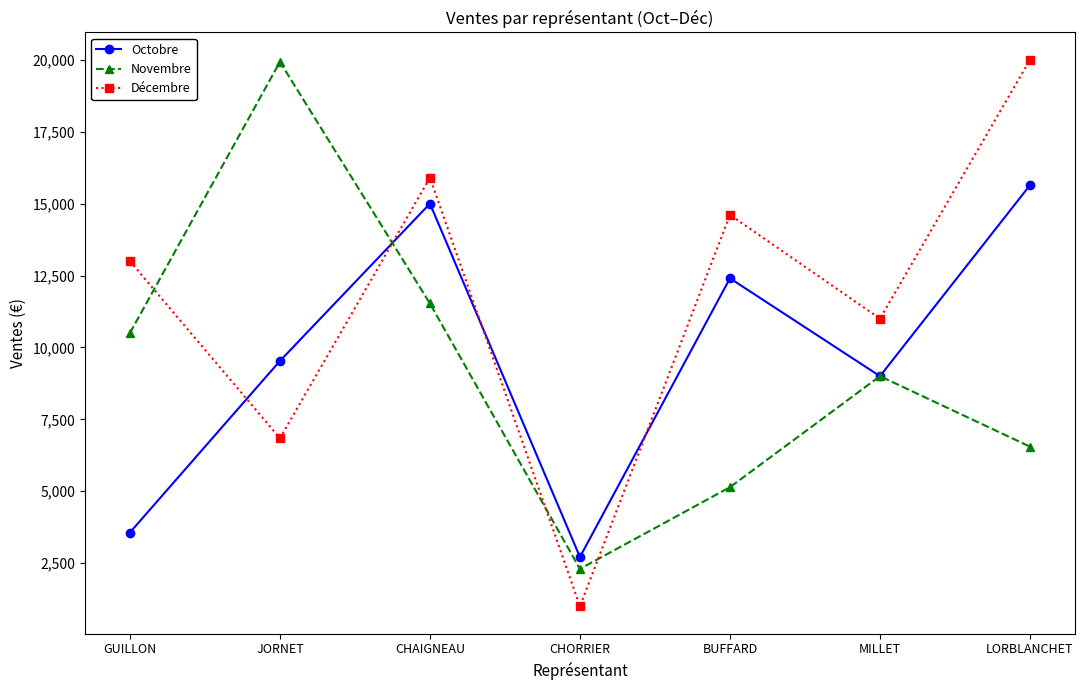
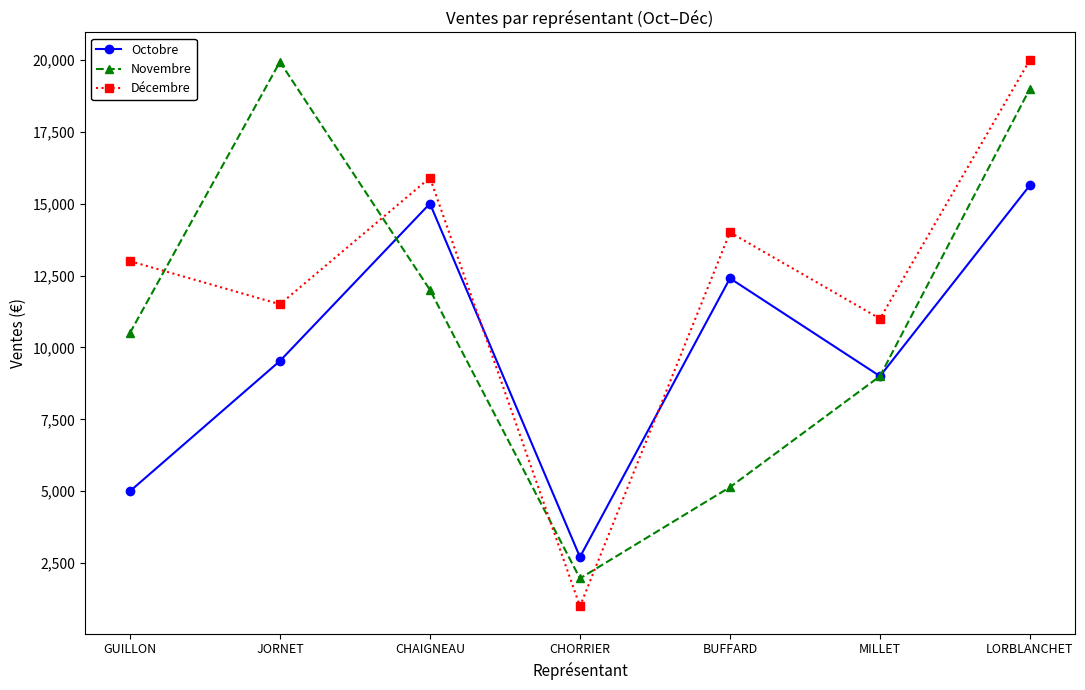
  {
    "Octobre": {
-     "GUILLON": "3,600",
+     "GUILLON": "5,000",
      "JORNET": "9,500",
      "CHAIGNEAU": "15,000",
      "CHORRIER": "2,700",
      "BUFFARD": "12,400",
      "LORBLANCHET": "15,600"
    },
    "Novembre": {
      "GUILLON": "10,500",
      "JORNET": "19,900",
-     "CHAIGNEAU": "11,500",
-     "CHORRIER": "2,300",
+     "CHAIGNEAU": "12,000",
+     "CHORRIER": "2,000",
      "BUFFARD": "5,100",
-     "LORBLANCHET": "6,600"
+     "LORBLANCHET": "19,000"
    },
    "Décembre": {
      "GUILLON": "13,000",
-     "JORNET": "6,800",
+     "JORNET": "11,500",
      "CHAIGNEAU": "15,900",
      "CHORRIER": "1,000",
-     "BUFFARD": "14,600",
+     "BUFFARD": "14,000",
      "MILLET": "11,000",
      "LORBLANCHET": "20,000"
    }
  }
